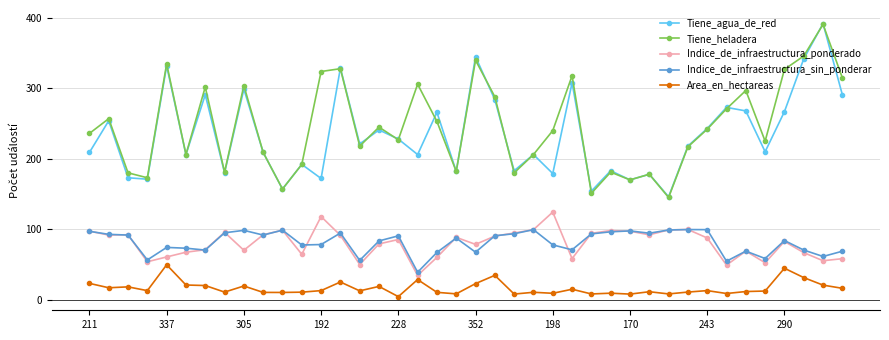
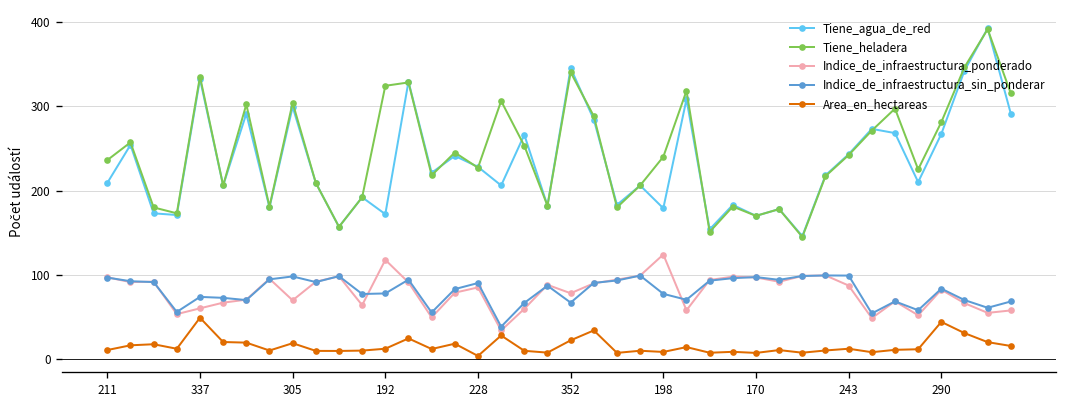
  {
    "Tiene_heladera": {
      "211": 240,
      "305": 300,
      "192": 320,
      "352": 340,
      "198": 240,
-     "290": 330
+     "290": 280
    },
    "Indice_de_infraestructura_ponderado": {
      "337": 60,
      "305": 70,
      "192": 120,
      "228": 90,
      "352": 80,
      "198": 120,
      "243": 90
    },
    "Area_en_hectareas": {
-     "211": 20,
+     "211": 10,
      "337": 50,
      "305": 20,
      "192": 10,
      "228": 0,
      "352": 20,
      "198": 10,
      "170": 10,
      "243": 10,
      "290": 40
    }
  }
